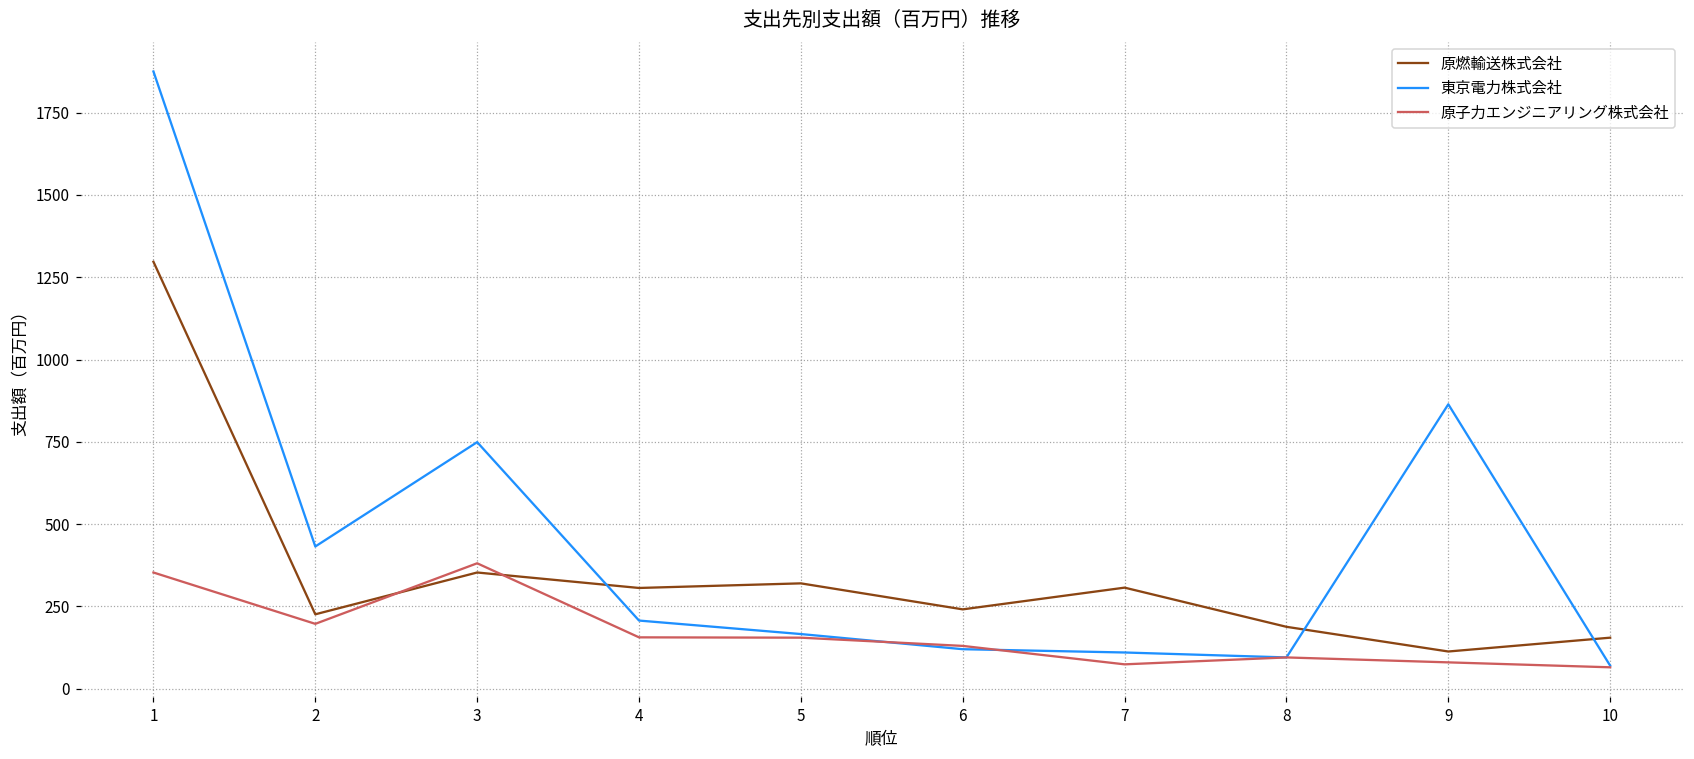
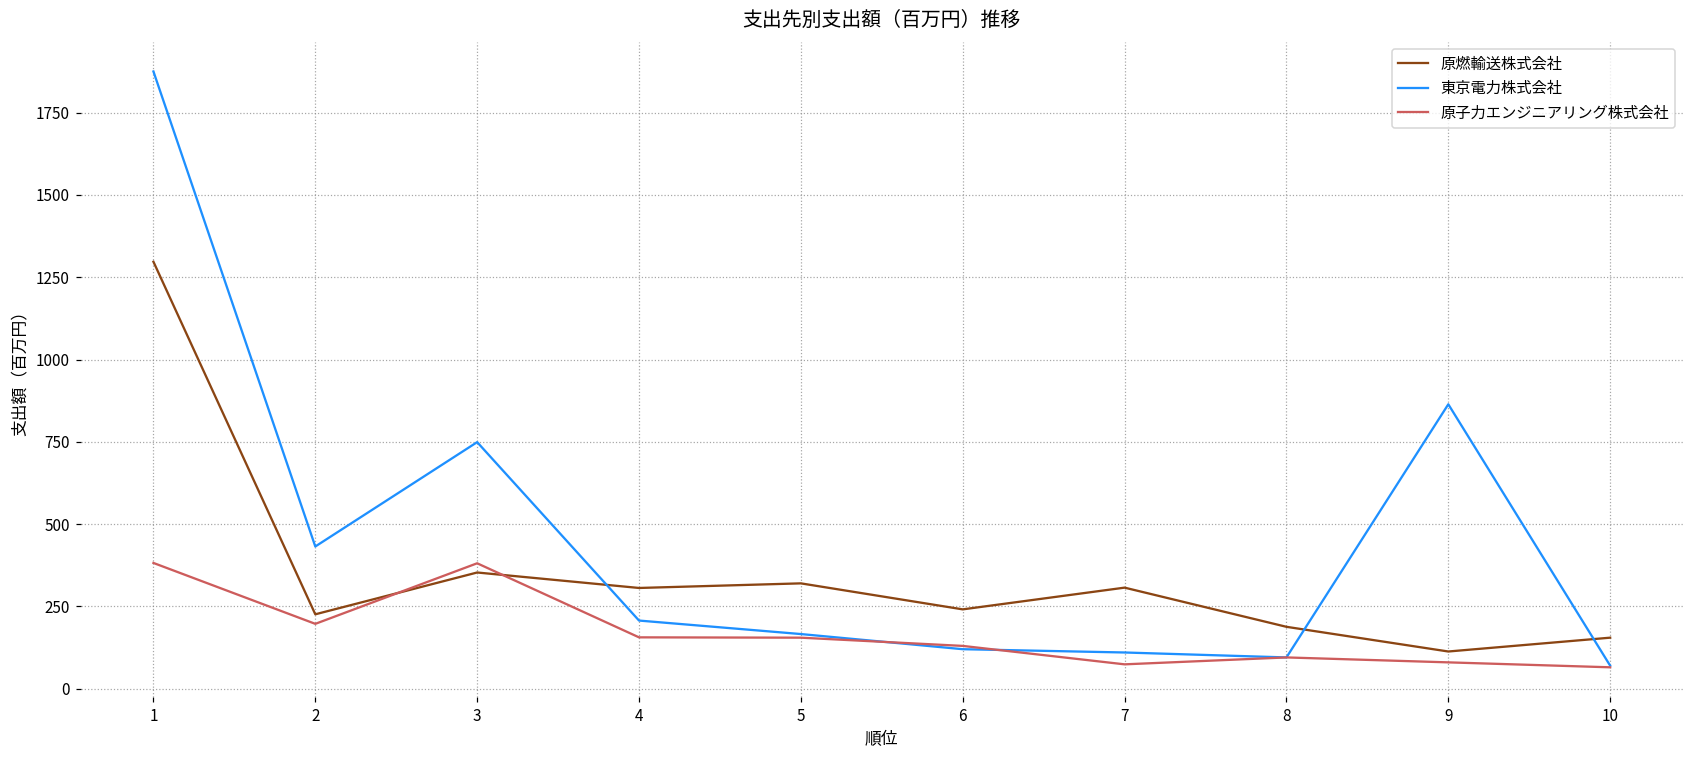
  {
    "原燃輸送株式会社": {
      "1": 1300,
      "2": 230,
      "3": 350,
      "4": 310,
      "5": 320,
      "6": 240,
      "7": 310,
      "8": 190,
      "9": 110,
      "10": 160
    },
    "東京電力株式会社": {
      "1": 1880,
      "2": 430,
      "3": 750,
      "4": 210,
      "5": 170,
      "6": 120,
      "7": 110,
      "9": 860
    },
    "原子力エンジニアリング株式会社": {
-     "1": 350,
+     "1": 380,
      "2": 200,
      "3": 380,
      "4": 160,
      "5": 160,
      "6": 130,
      "7": 70,
      "9": 80
    }
  }
